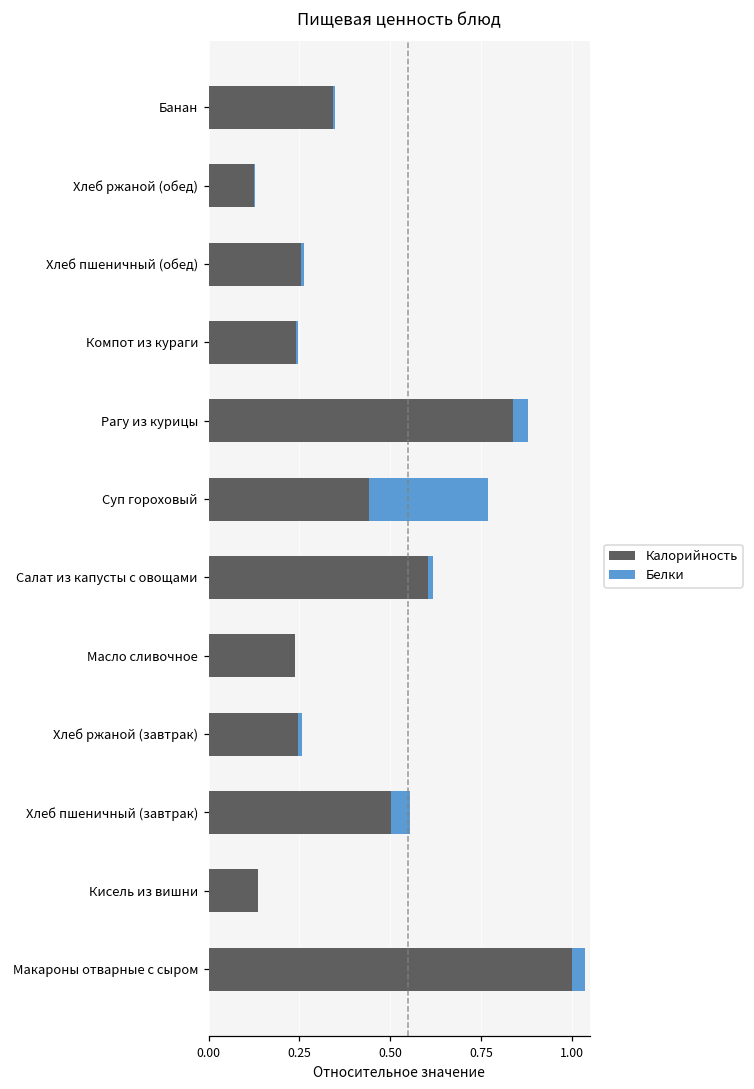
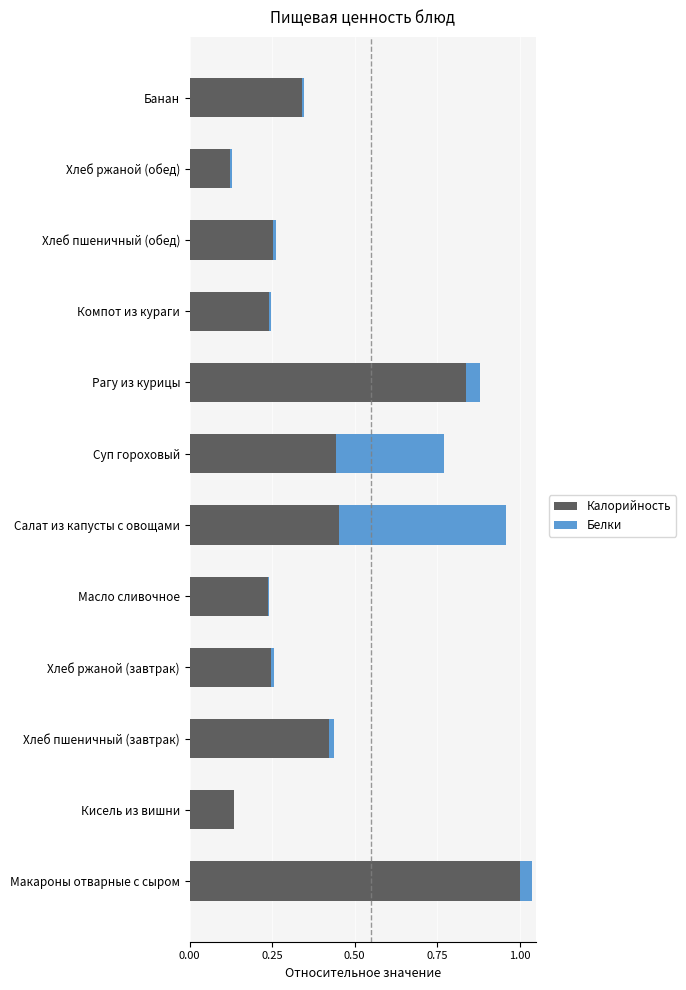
  {
    "Калорийность": {
      "Банан": 0.34,
      "Хлеб ржаной (обед)": 0.12,
      "Хлеб пшеничный (обед)": 0.25,
      "Компот из кураги": 0.24,
      "Рагу из курицы": 0.84,
      "Суп гороховый": 0.44,
-     "Салат из капусты с овощами": 0.60,
+     "Салат из капусты с овощами": 0.45,
      "Масло сливочное": 0.24,
      "Хлеб ржаной (завтрак)": 0.25,
-     "Хлеб пшеничный (завтрак)": 0.50,
+     "Хлеб пшеничный (завтрак)": 0.42,
      "Кисель из вишни": 0.13,
      "Макароны отварные с сыром": 1.00
    },
    "Белки": {
      "Хлеб пшеничный (обед)": 0.01,
      "Рагу из курицы": 0.04,
      "Суп гороховый": 0.33,
-     "Салат из капусты с овощами": 0.02,
+     "Салат из капусты с овощами": 0.51,
      "Хлеб ржаной (завтрак)": 0.01,
-     "Хлеб пшеничный (завтрак)": 0.05,
+     "Хлеб пшеничный (завтрак)": 0.01,
      "Макароны отварные с сыром": 0.04
    }
  }
